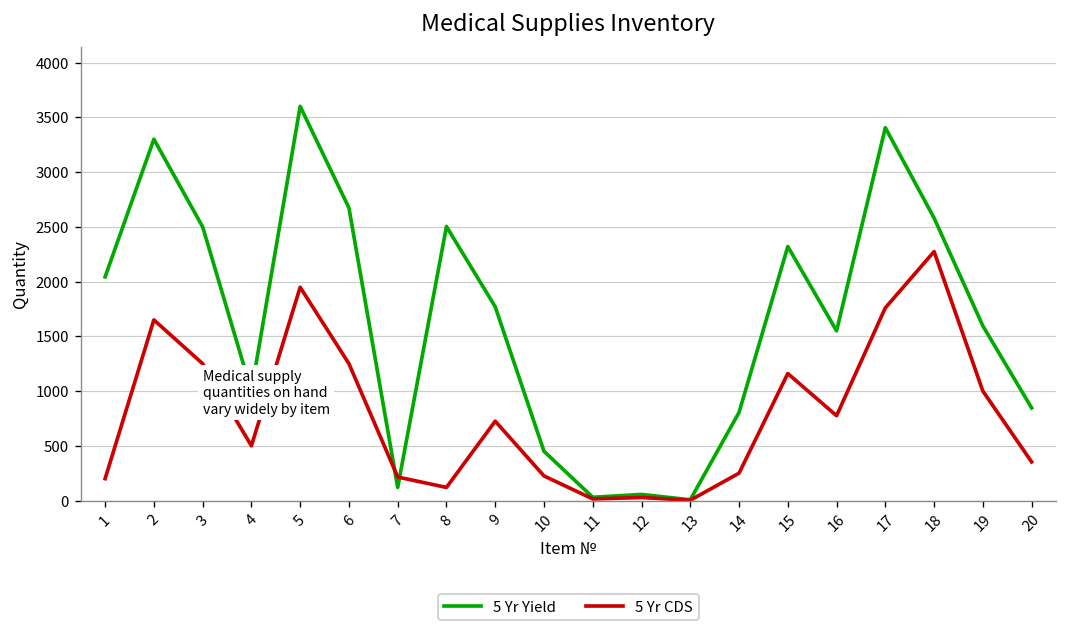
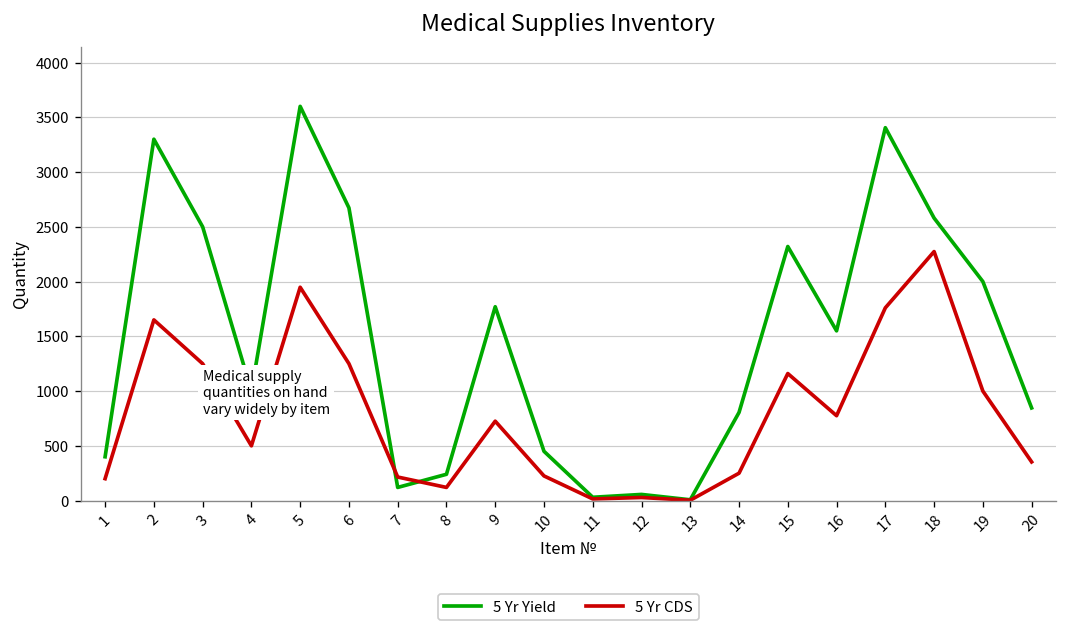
  {
    "5 Yr Yield": {
-     "1": 2000,
+     "1": 400,
      "2": 3300,
      "3": 2500,
      "5": 3600,
      "6": 2700,
      "7": 100,
-     "8": 2500,
+     "8": 200,
      "9": 1800,
      "10": 500,
      "14": 800,
      "15": 2300,
      "16": 1600,
      "17": 3400,
      "18": 2600,
-     "19": 1600,
+     "19": 2000,
      "20": 800
    },
    "5 Yr CDS": {
      "1": 200,
      "2": 1700,
      "4": 500,
      "5": 1900,
      "6": 1300,
      "7": 200,
      "8": 100,
      "9": 700,
      "10": 200,
      "14": 300,
      "15": 1200,
      "16": 800,
      "17": 1800,
      "18": 2300,
      "19": 1000,
      "20": 400
    }
  }
